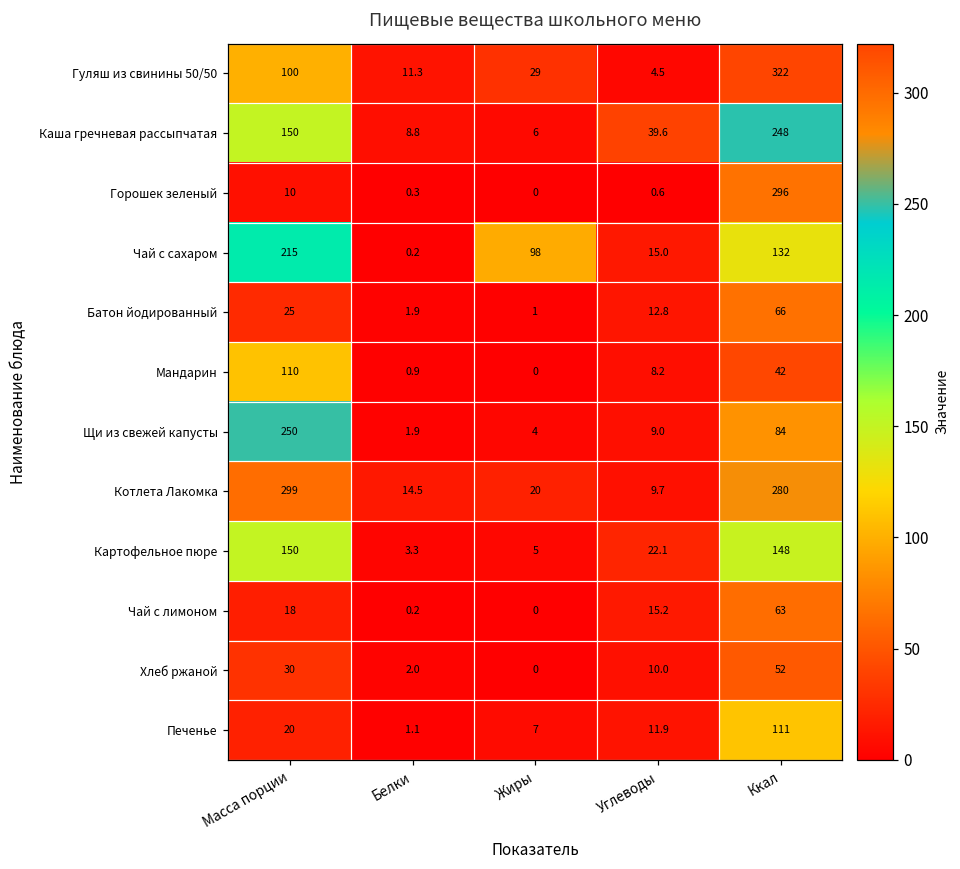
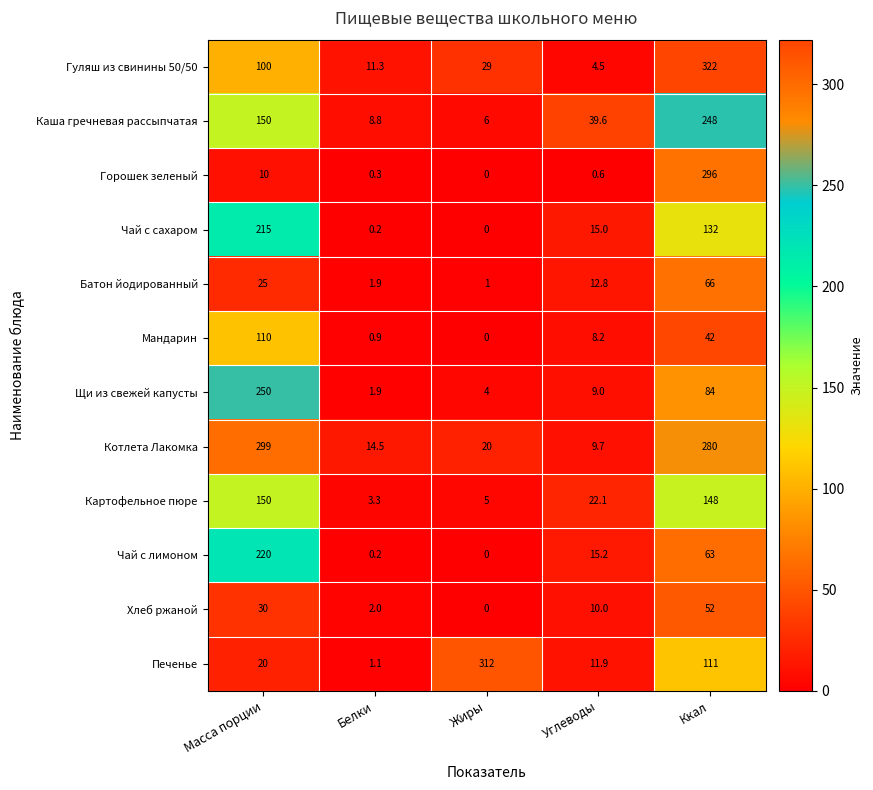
  {
    "Гуляш из свинины 50/50": {
      "Масса порции": 100,
      "Белки": 11.3,
      "Жиры": 29,
      "Углеводы": 4.5,
      "Ккал": 322
    },
    "Каша гречневая рассыпчатая": {
      "Масса порции": 150,
      "Белки": 8.8,
      "Жиры": 6,
      "Углеводы": 39.6,
      "Ккал": 248
    },
    "Горошек зеленый": {
      "Масса порции": 10,
      "Белки": 0.3,
      "Жиры": 0,
      "Углеводы": 0.6,
      "Ккал": 296
    },
    "Чай с сахаром": {
      "Масса порции": 215,
      "Белки": 0.2,
-     "Жиры": 98,
+     "Жиры": 0,
      "Углеводы": 15.0,
      "Ккал": 132
    },
    "Батон йодированный": {
      "Масса порции": 25,
      "Белки": 1.9,
      "Жиры": 1,
      "Углеводы": 12.8,
      "Ккал": 66
    },
    "Мандарин": {
      "Масса порции": 110,
      "Белки": 0.9,
      "Жиры": 0,
      "Углеводы": 8.2,
      "Ккал": 42
    },
    "Щи из свежей капусты": {
      "Масса порции": 250,
      "Белки": 1.9,
      "Жиры": 4,
      "Углеводы": 9.0,
      "Ккал": 84
    },
    "Котлета Лакомка": {
      "Масса порции": 299,
      "Белки": 14.5,
      "Жиры": 20,
      "Углеводы": 9.7,
      "Ккал": 280
    },
    "Картофельное пюре": {
      "Масса порции": 150,
      "Белки": 3.3,
      "Жиры": 5,
      "Углеводы": 22.1,
      "Ккал": 148
    },
    "Чай с лимоном": {
-     "Масса порции": 18,
+     "Масса порции": 220,
      "Белки": 0.2,
      "Жиры": 0,
      "Углеводы": 15.2,
      "Ккал": 63
    },
    "Хлеб ржаной": {
      "Масса порции": 30,
      "Белки": 2.0,
      "Жиры": 0,
      "Углеводы": 10.0,
      "Ккал": 52
    },
    "Печенье": {
      "Масса порции": 20,
      "Белки": 1.1,
-     "Жиры": 7,
+     "Жиры": 312,
      "Углеводы": 11.9,
      "Ккал": 111
    }
  }
